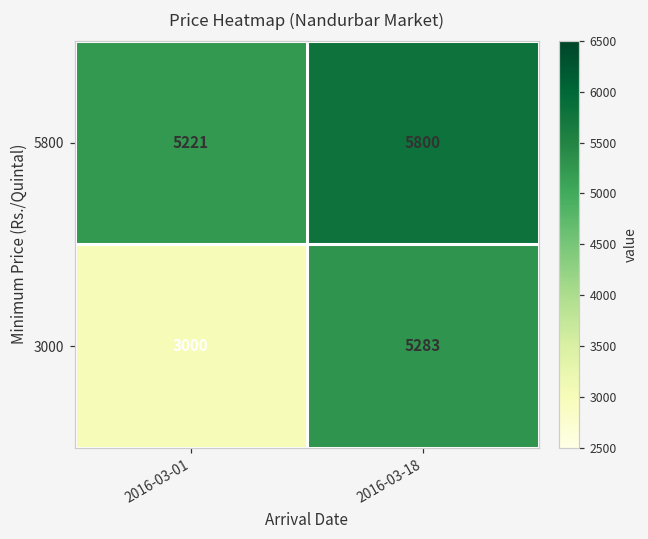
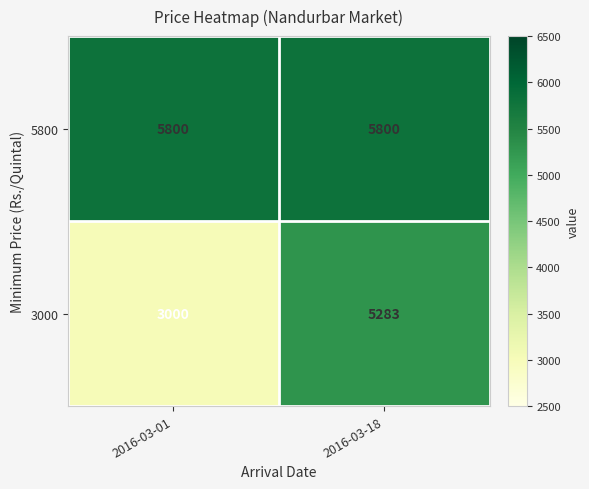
  {
    "5800": {
-     "2016-03-01": 5221,
+     "2016-03-01": 5800,
      "2016-03-18": 5800
    },
    "3000": {
      "2016-03-01": 3000,
      "2016-03-18": 5283
    }
  }
